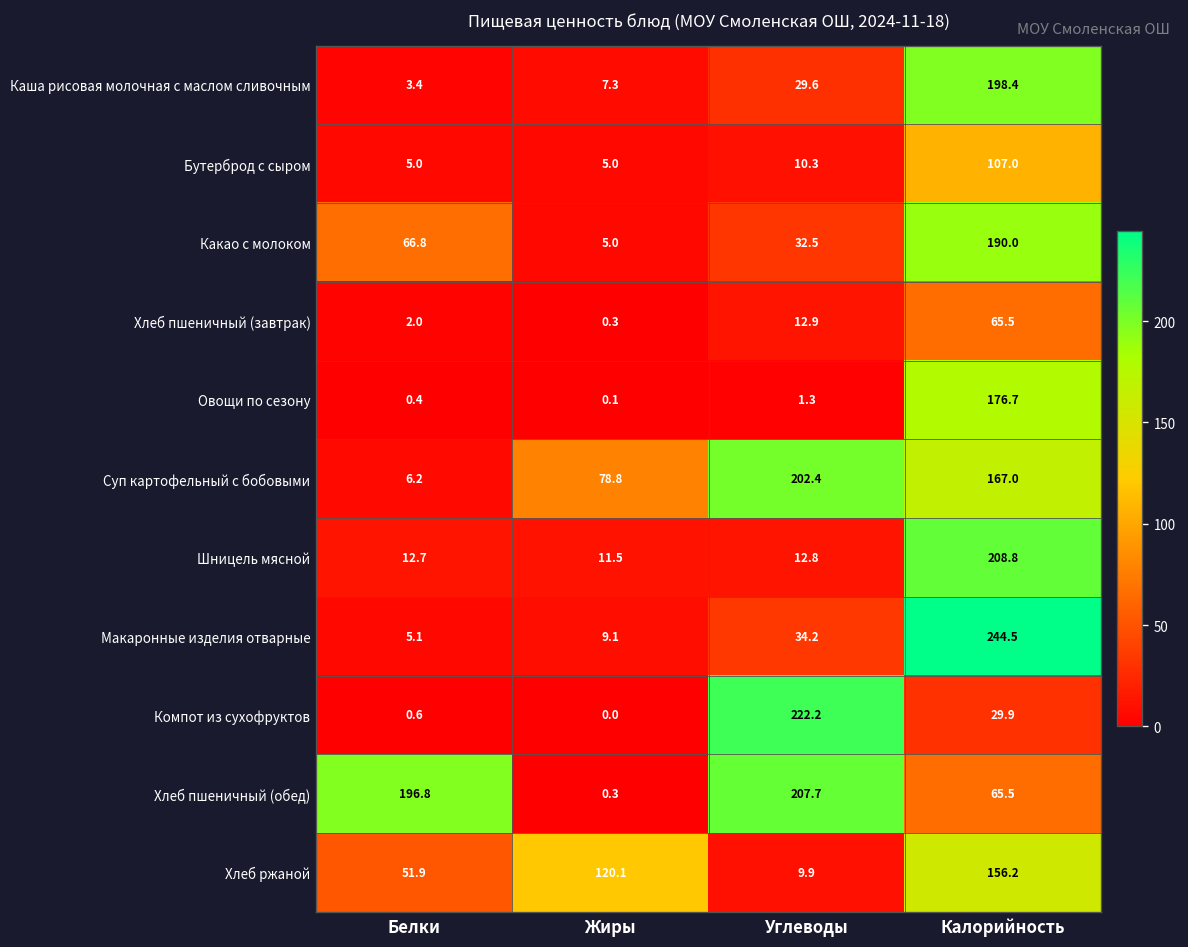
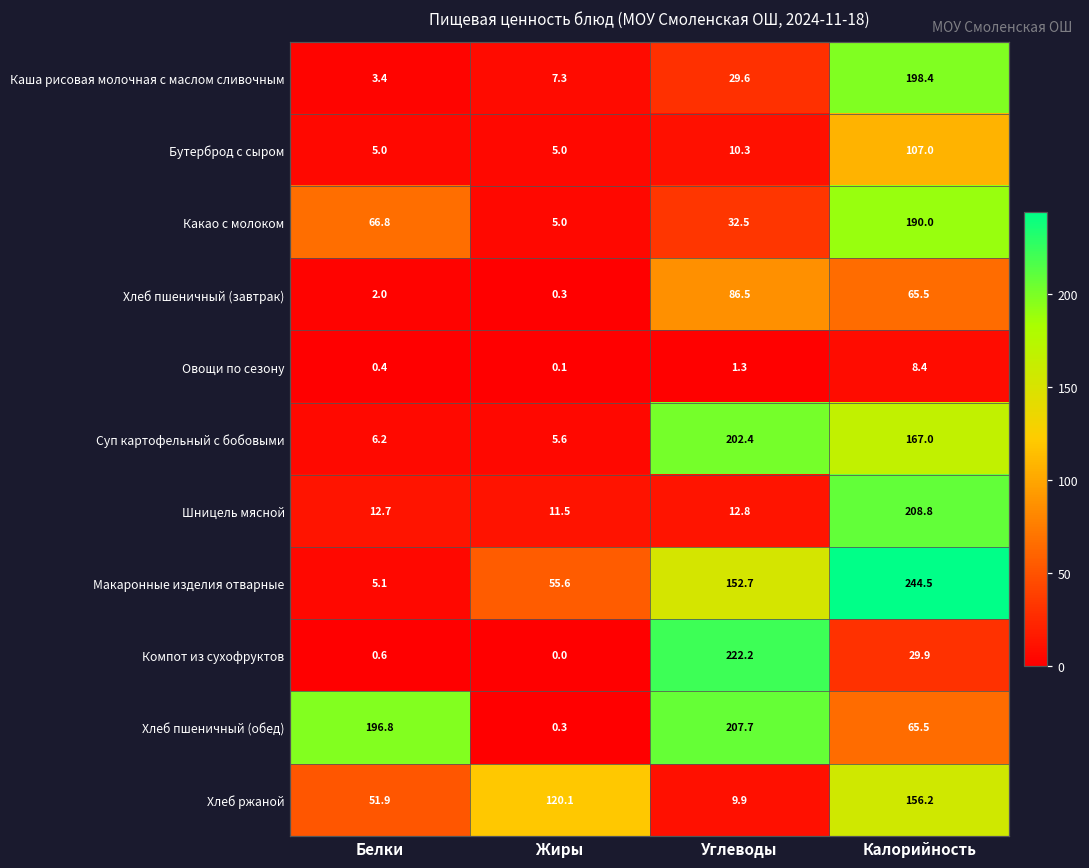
  {
    "Каша рисовая молочная с маслом сливочным": {
      "Белки": 3.4,
      "Жиры": 7.3,
      "Углеводы": 29.6,
      "Калорийность": 198.4
    },
    "Бутерброд с сыром": {
      "Белки": 5.0,
      "Жиры": 5.0,
      "Углеводы": 10.3,
      "Калорийность": 107.0
    },
    "Какао с молоком": {
      "Белки": 66.8,
      "Жиры": 5.0,
      "Углеводы": 32.5,
      "Калорийность": 190.0
    },
    "Хлеб пшеничный (завтрак)": {
      "Белки": 2.0,
      "Жиры": 0.3,
-     "Углеводы": 12.9,
+     "Углеводы": 86.5,
      "Калорийность": 65.5
    },
    "Овощи по сезону": {
      "Белки": 0.4,
      "Жиры": 0.1,
      "Углеводы": 1.3,
-     "Калорийность": 176.7
+     "Калорийность": 8.4
    },
    "Суп картофельный с бобовыми": {
      "Белки": 6.2,
-     "Жиры": 78.8,
+     "Жиры": 5.6,
      "Углеводы": 202.4,
      "Калорийность": 167.0
    },
    "Шницель мясной": {
      "Белки": 12.7,
      "Жиры": 11.5,
      "Углеводы": 12.8,
      "Калорийность": 208.8
    },
    "Макаронные изделия отварные": {
      "Белки": 5.1,
-     "Жиры": 9.1,
-     "Углеводы": 34.2,
+     "Жиры": 55.6,
+     "Углеводы": 152.7,
      "Калорийность": 244.5
    },
    "Компот из сухофруктов": {
      "Белки": 0.6,
      "Жиры": 0.0,
      "Углеводы": 222.2,
      "Калорийность": 29.9
    },
    "Хлеб пшеничный (обед)": {
      "Белки": 196.8,
      "Жиры": 0.3,
      "Углеводы": 207.7,
      "Калорийность": 65.5
    },
    "Хлеб ржаной": {
      "Белки": 51.9,
      "Жиры": 120.1,
      "Углеводы": 9.9,
      "Калорийность": 156.2
    }
  }
